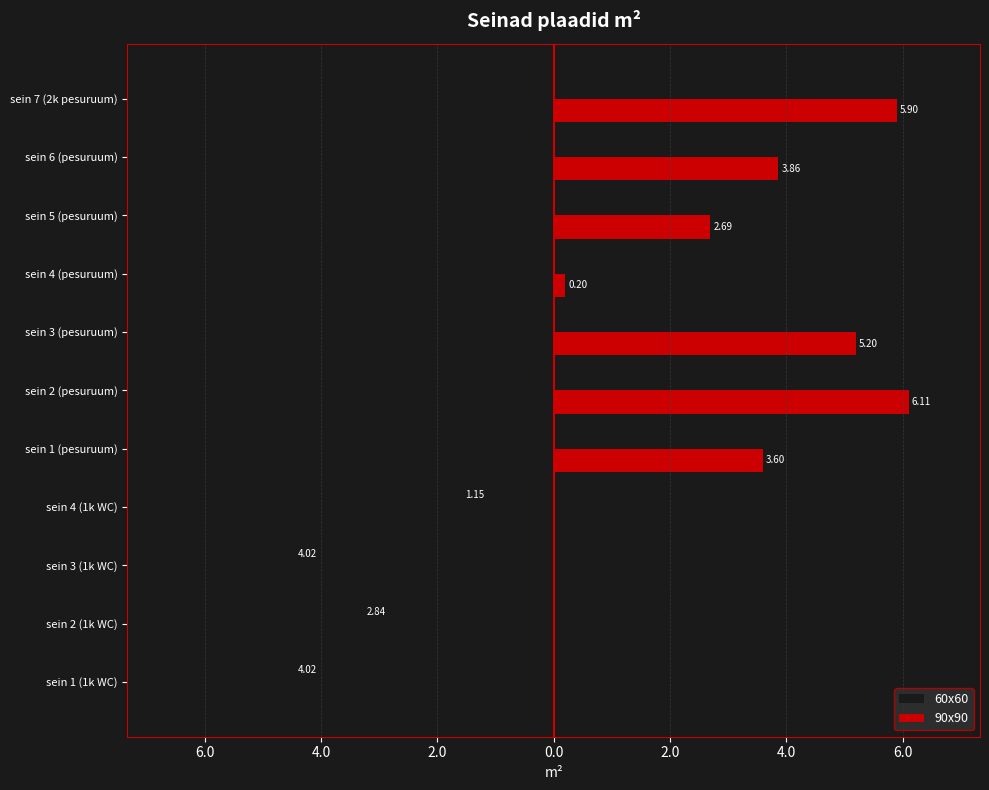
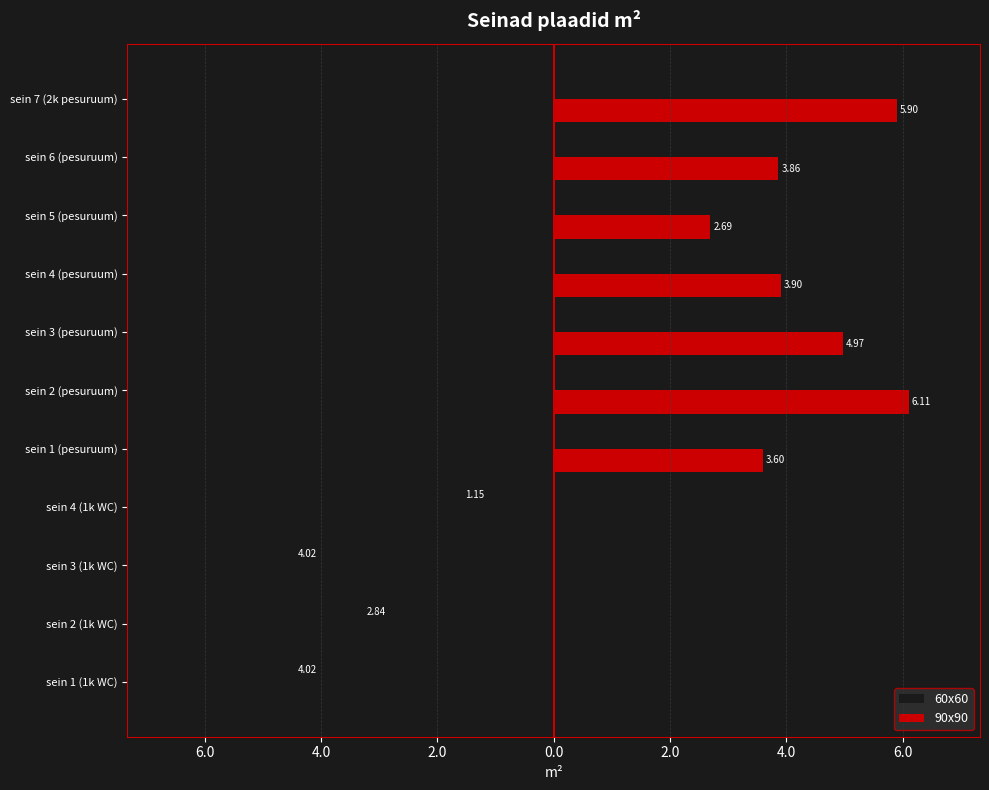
  {
    "90x90": {
      "sein 7 (2k pesuruum)": 5.90,
      "sein 6 (pesuruum)": 3.86,
      "sein 5 (pesuruum)": 2.69,
-     "sein 4 (pesuruum)": 0.20,
-     "sein 3 (pesuruum)": 5.20,
+     "sein 4 (pesuruum)": 3.90,
+     "sein 3 (pesuruum)": 4.97,
      "sein 2 (pesuruum)": 6.11,
      "sein 1 (pesuruum)": 3.60
    }
  }
